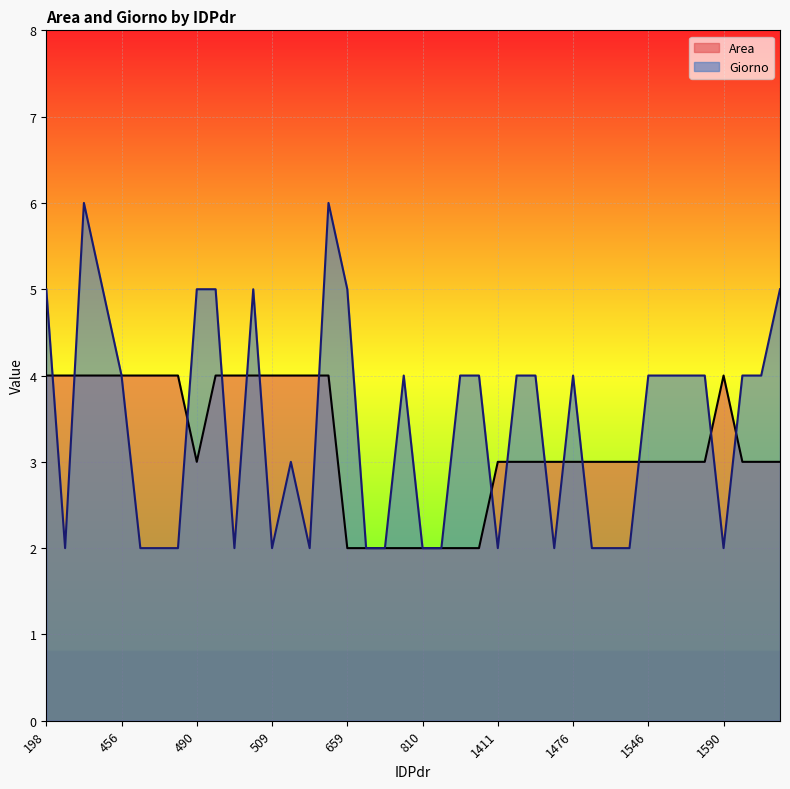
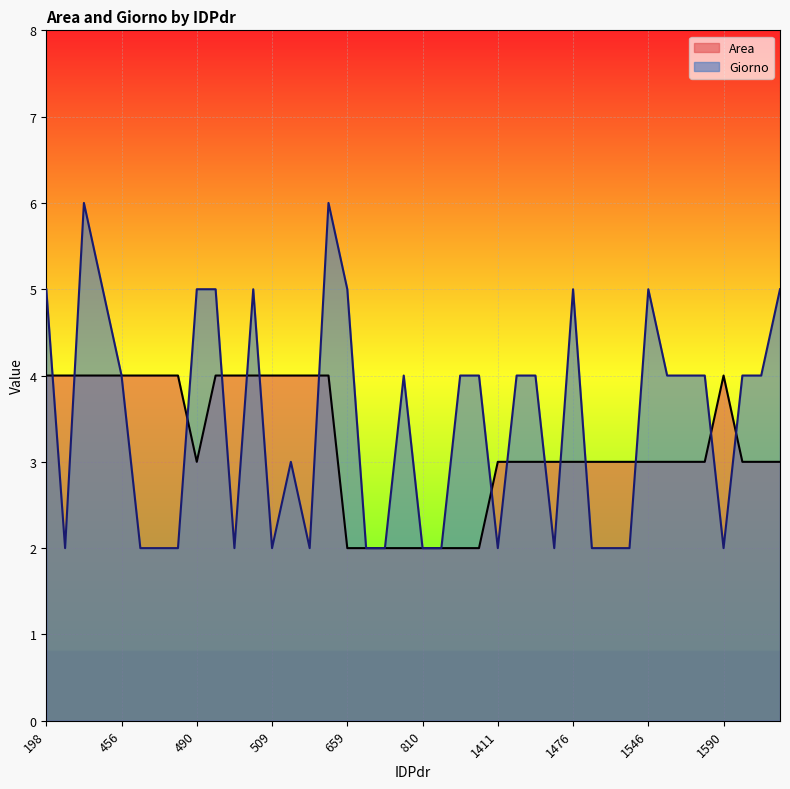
  {
    "Area": {
      "198": 4,
      "490": 3,
      "509": 4,
      "659": 2,
      "1411": 3,
      "1476": 3,
      "1546": 3,
      "1590": 4
    },
    "Giorno": {
      "198": 5,
      "490": 5,
      "509": 2,
      "659": 5,
      "1411": 2,
-     "1476": 4,
-     "1546": 4,
+     "1476": 5,
+     "1546": 5,
      "1590": 2
    }
  }
